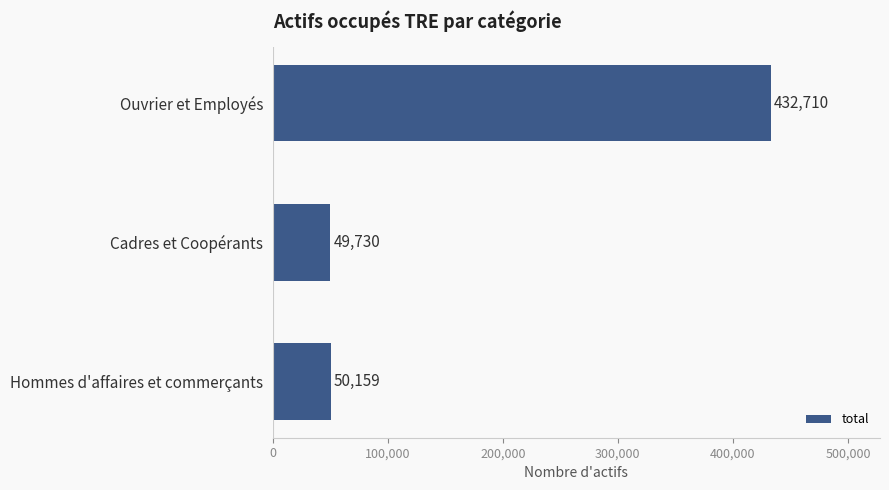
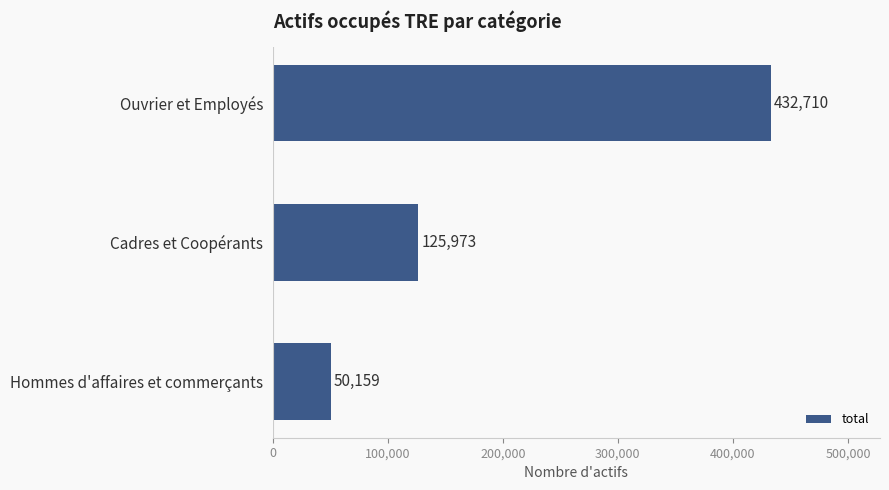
  {
    "Ouvrier et Employés": "432,710",
-   "Cadres et Coopérants": "49,730",
+   "Cadres et Coopérants": "125,973",
    "Hommes d'affaires et commerçants": "50,159"
  }
